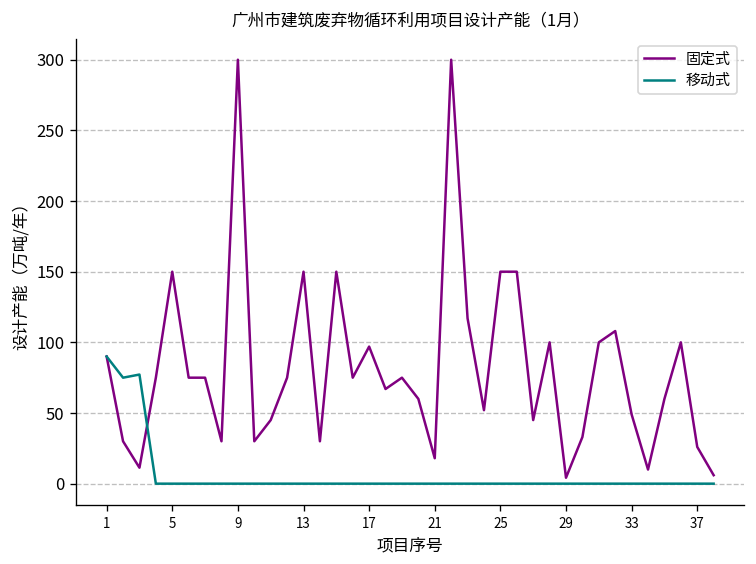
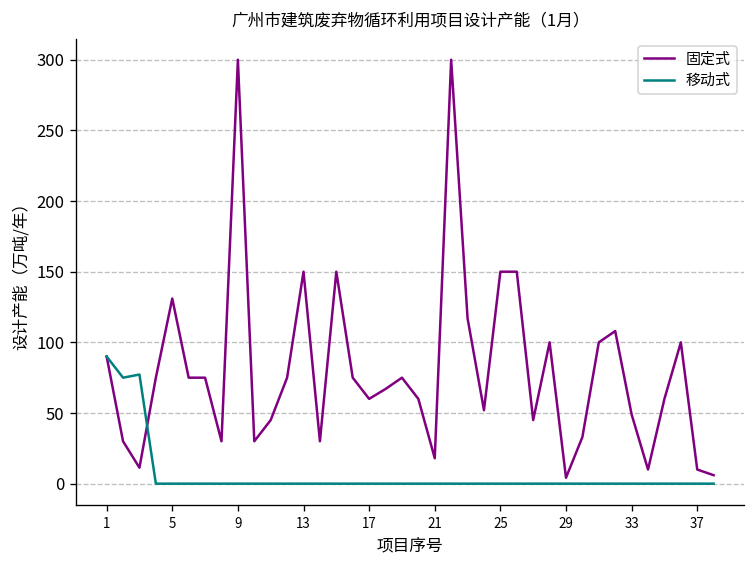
  {
    "固定式": {
-     "5": 150,
+     "5": 131,
      "9": 300,
      "13": 150,
-     "17": 97,
+     "17": 60,
      "21": 18,
      "25": 150,
      "29": 4,
      "33": 49,
-     "37": 26
+     "37": 10
    },
    "移动式": {
      "5": 0,
      "9": 0,
      "13": 0,
      "17": 0,
      "21": 0,
      "25": 0,
      "29": 0,
      "33": 0,
      "37": 0
    }
  }
